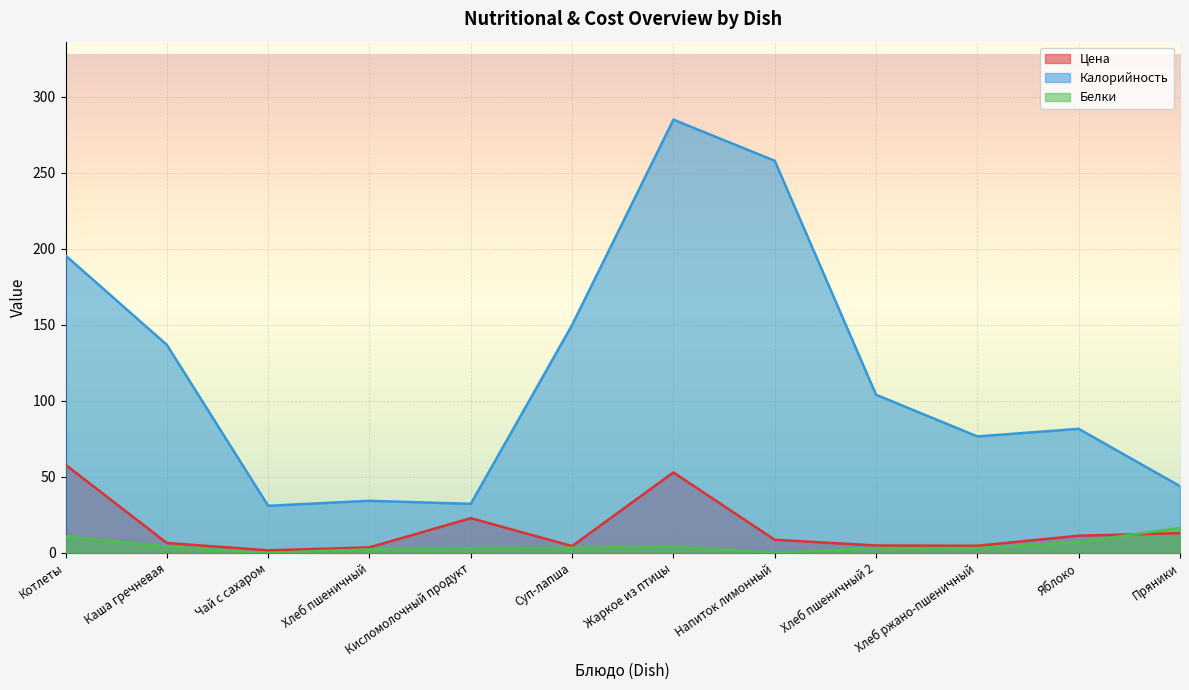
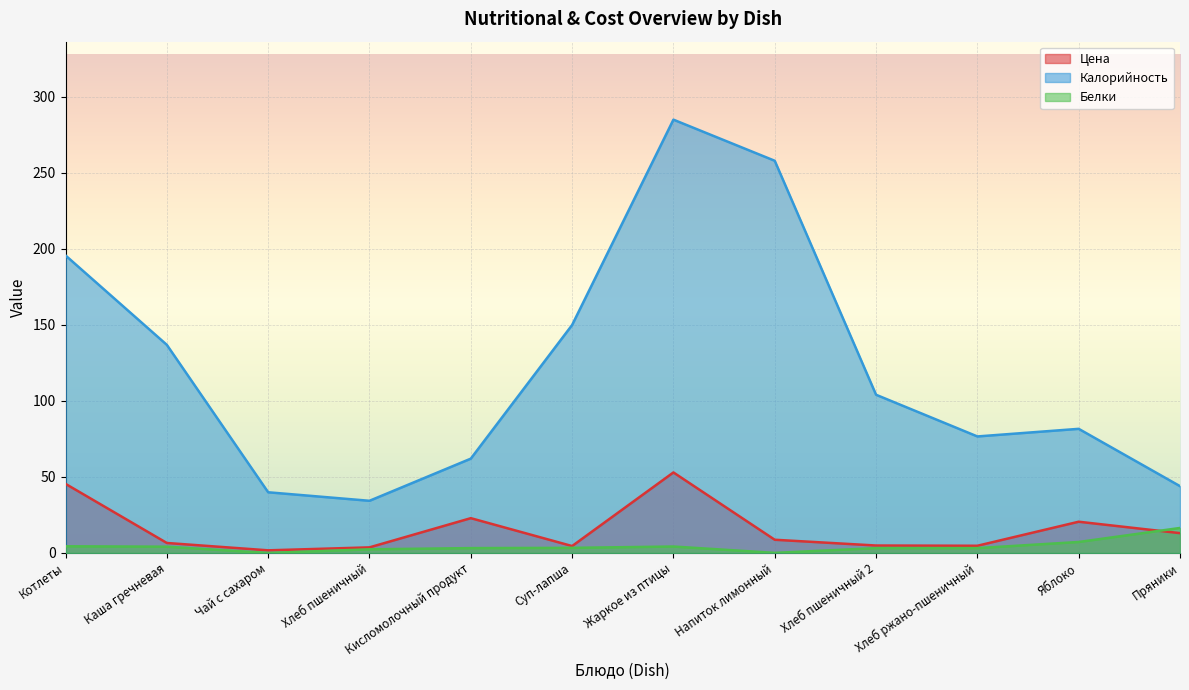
  {
    "Цена": {
-     "Котлеты": 58,
+     "Котлеты": 45,
      "Каша гречневая": 7,
      "Чай с сахаром": 2,
      "Кисломолочный продукт": 23,
      "Жаркое из птицы": 53,
      "Напиток лимонный": 9,
      "Хлеб пшеничный 2": 5,
-     "Яблоко": 11,
+     "Яблоко": 21,
      "Пряники": 13
    },
    "Калорийность": {
      "Котлеты": 196,
      "Каша гречневая": 137,
-     "Чай с сахаром": 31,
+     "Чай с сахаром": 40,
      "Хлеб пшеничный": 34,
-     "Кисломолочный продукт": 32,
+     "Кисломолочный продукт": 62,
      "Суп-лапша": 150,
      "Жаркое из птицы": 285,
      "Напиток лимонный": 258,
      "Хлеб пшеничный 2": 104,
      "Хлеб ржано-пшеничный": 77,
      "Яблоко": 82,
      "Пряники": 44
    },
    "Белки": {
-     "Котлеты": 11,
+     "Котлеты": 4,
      "Каша гречневая": 4,
      "Чай с сахаром": 0,
      "Кисломолочный продукт": 3,
      "Жаркое из птицы": 4,
      "Напиток лимонный": 0,
      "Хлеб пшеничный 2": 3,
      "Яблоко": 7,
      "Пряники": 16
    }
  }
